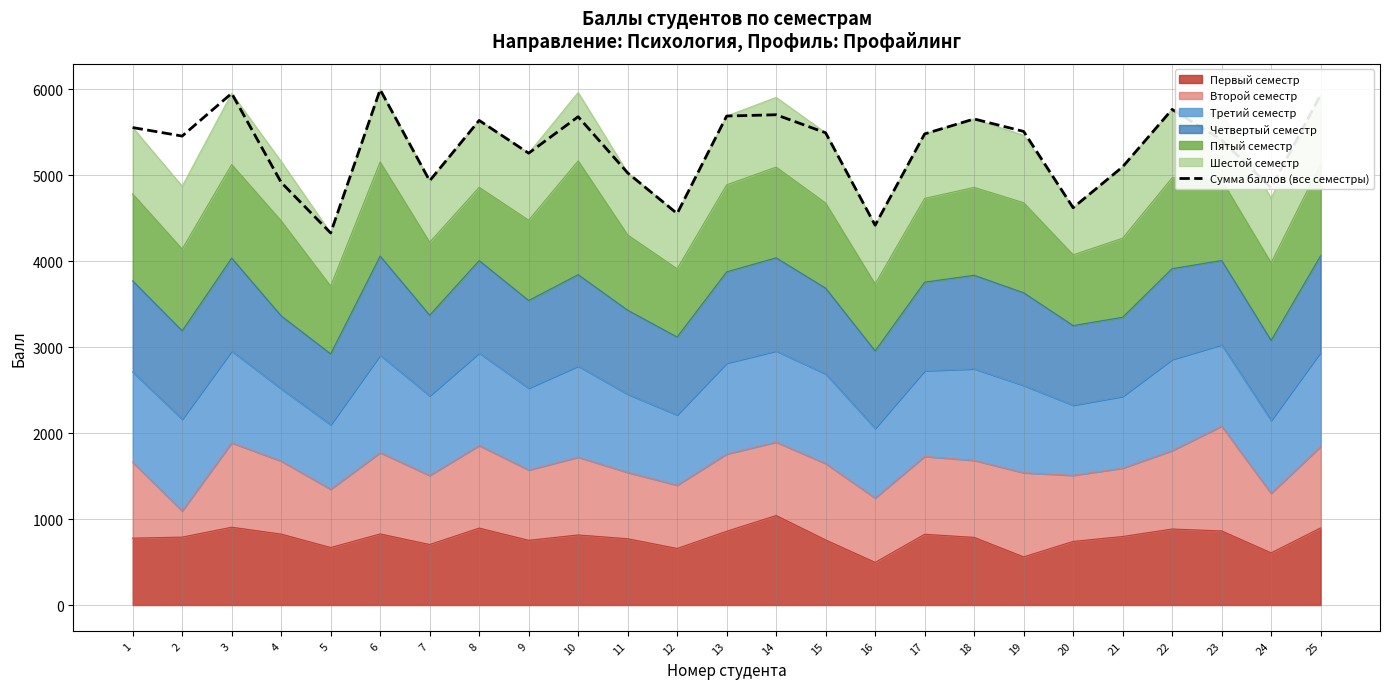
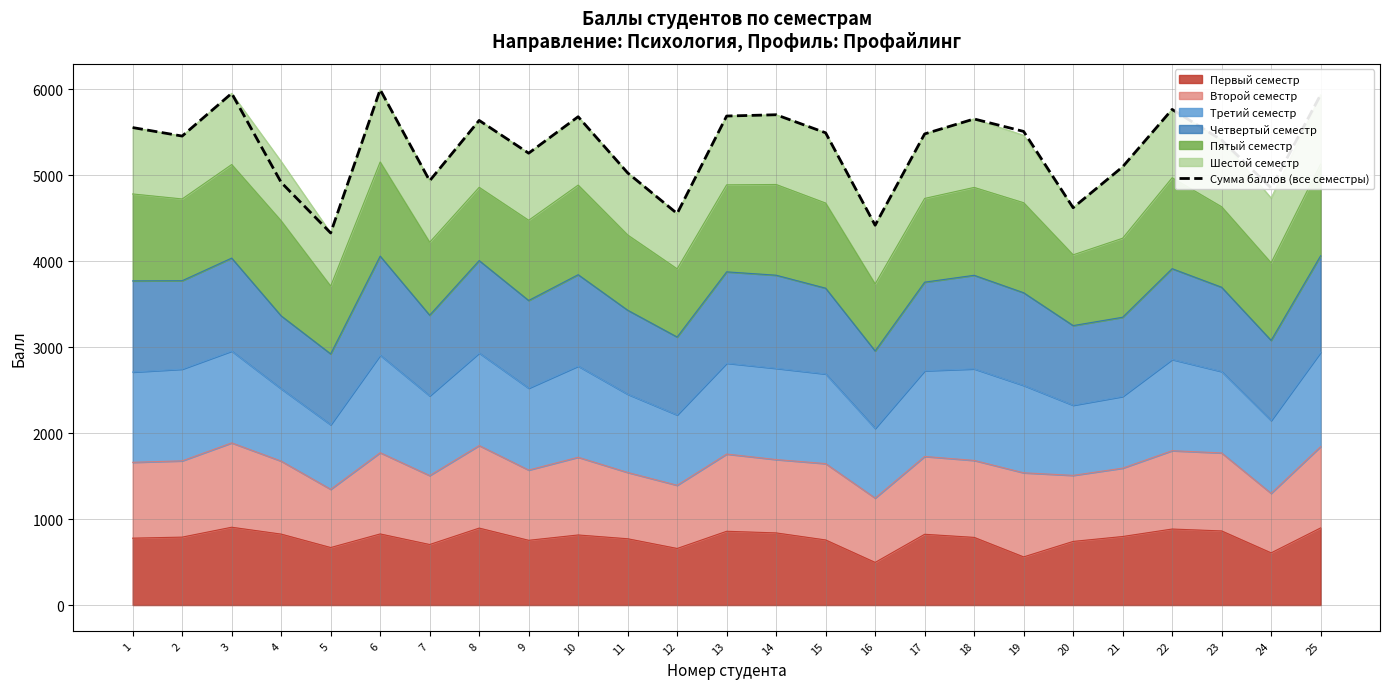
  {
    "Первый семестр": {
      "1": 800,
      "2": 800,
      "3": 900,
      "4": 800,
      "5": 700,
      "6": 800,
      "7": 700,
      "8": 900,
      "9": 800,
      "10": 800,
      "11": 800,
      "12": 700,
      "13": 900,
-     "14": 1000,
+     "14": 800,
      "15": 800,
      "16": 500,
      "17": 800,
      "18": 800,
      "19": 600,
      "20": 700,
      "21": 800,
      "22": 900,
      "23": 900,
      "24": 600,
      "25": 900
    },
    "Второй семестр": {
      "1": 900,
-     "2": 300,
+     "2": 900,
      "3": 1000,
      "4": 800,
      "5": 700,
      "6": 900,
      "7": 800,
      "8": 1000,
      "9": 800,
      "10": 900,
      "11": 800,
      "12": 700,
      "13": 900,
      "14": 900,
      "15": 900,
      "16": 700,
      "17": 900,
      "18": 900,
      "19": 1000,
      "20": 800,
      "21": 800,
      "22": 900,
-     "23": 1200,
+     "23": 900,
      "24": 700,
      "25": 900
    },
    "Пятый семестр": {
      "1": 1000,
      "2": 1000,
      "3": 1100,
      "4": 1100,
      "5": 800,
      "6": 1100,
      "7": 800,
      "8": 900,
      "9": 900,
-     "10": 1300,
+     "10": 1000,
      "11": 900,
      "12": 800,
      "13": 1000,
      "14": 1100,
      "15": 1000,
      "16": 800,
      "17": 1000,
      "18": 1000,
      "19": 1000,
      "20": 800,
      "21": 900,
      "22": 1100,
      "24": 900
    },
    "Шестой семестр": {
      "4": 700,
      "19": 800,
      "24": 800
    },
    "Сумма баллов (все семестры)": {
      "4": 4900,
      "19": 5500
    }
  }
